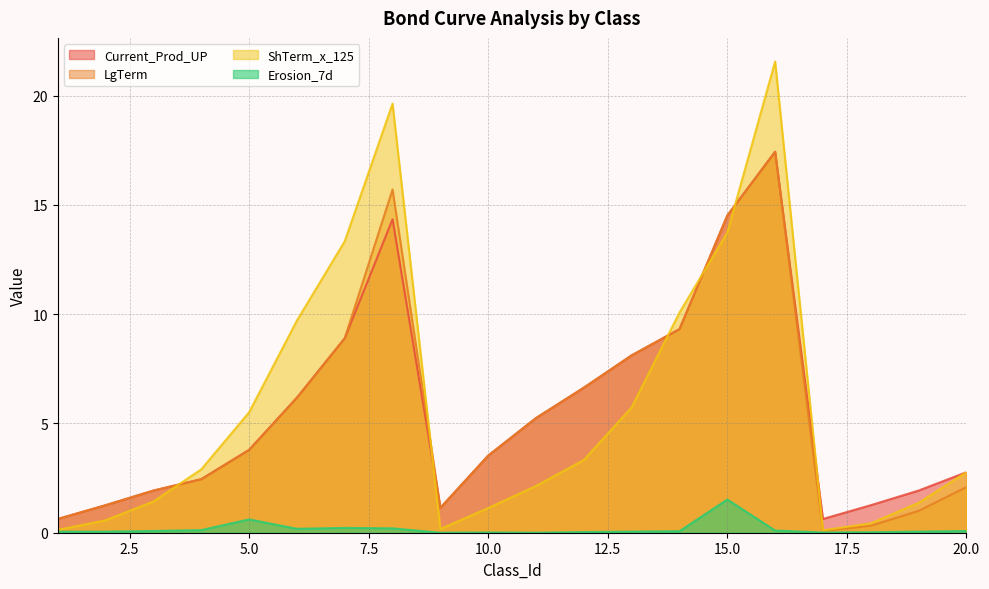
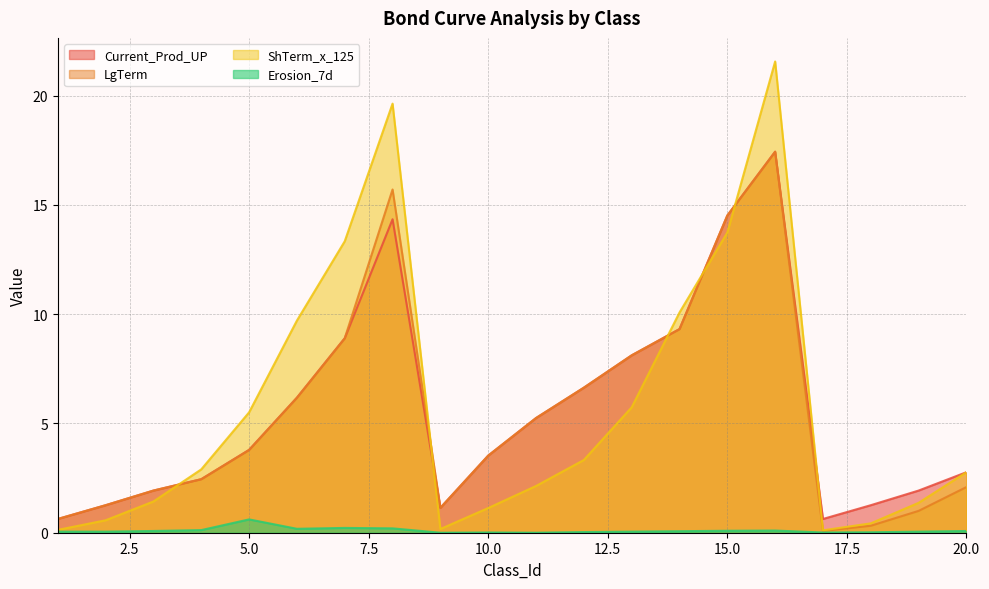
  {
    "Erosion_7d": {
      "5.0": 0.6,
      "10.0": 0.0,
-     "15.0": 1.5,
+     "15.0": 0.1,
      "20.0": 0.1
    }
  }
